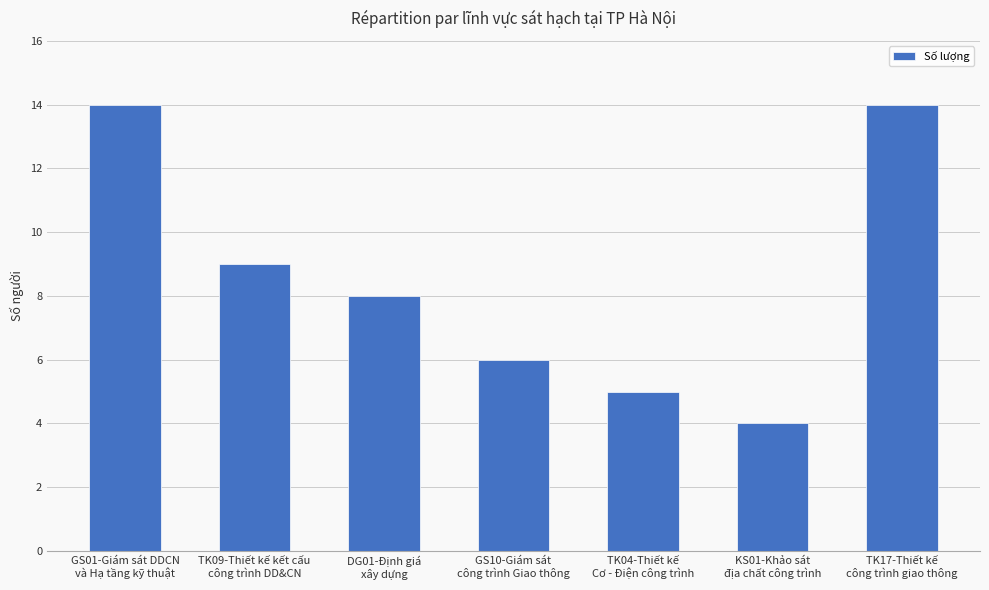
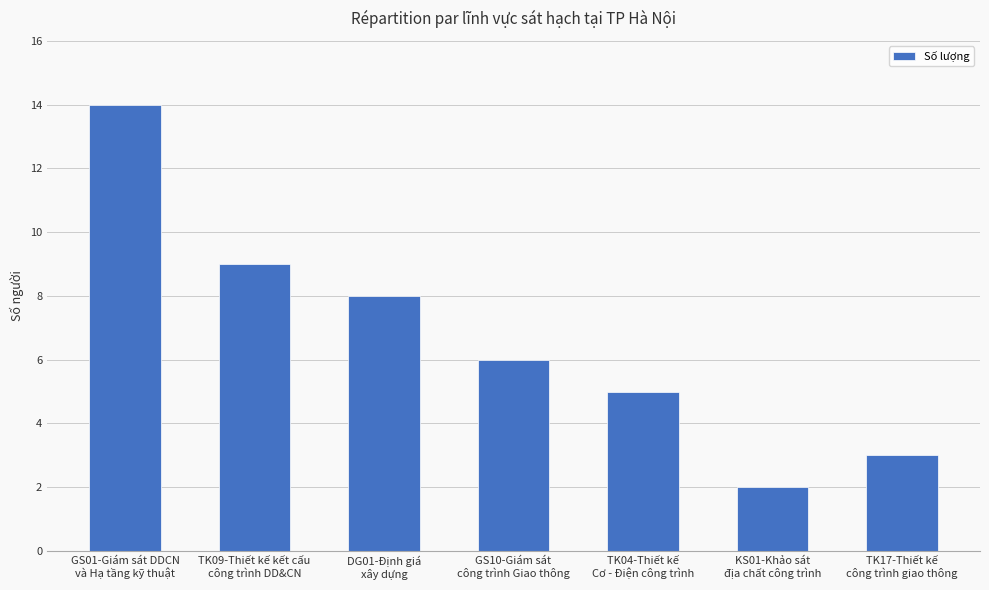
  {
    "GS01-Giám sát DDCN và Hạ tầng kỹ thuật": 14,
    "TK09-Thiết kế kết cấu công trình DD&CN": 9,
    "DG01-Định giá xây dựng": 8,
    "GS10-Giám sát công trình Giao thông": 6,
    "TK04-Thiết kế Cơ - Điện công trình": 5,
-   "KS01-Khảo sát địa chất công trình": 4,
-   "TK17-Thiết kế công trình giao thông": 14
+   "KS01-Khảo sát địa chất công trình": 2,
+   "TK17-Thiết kế công trình giao thông": 3
  }
